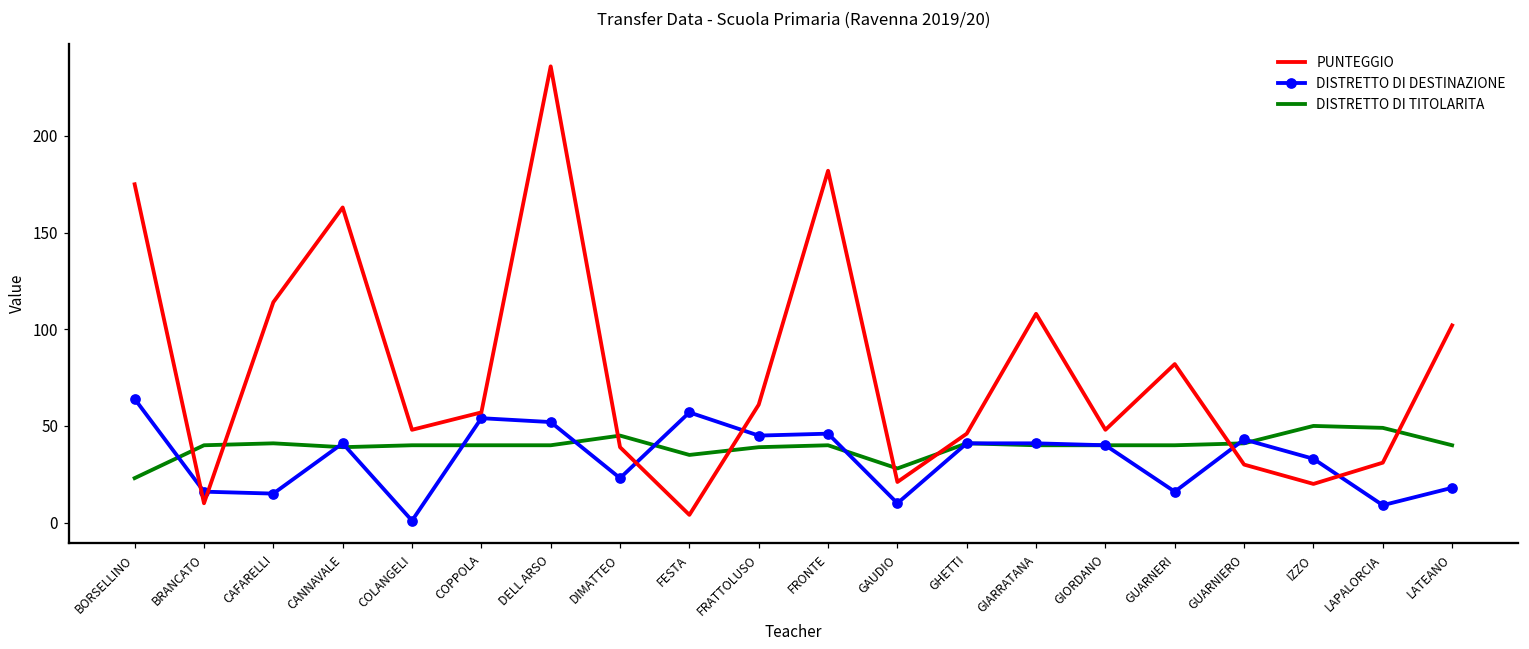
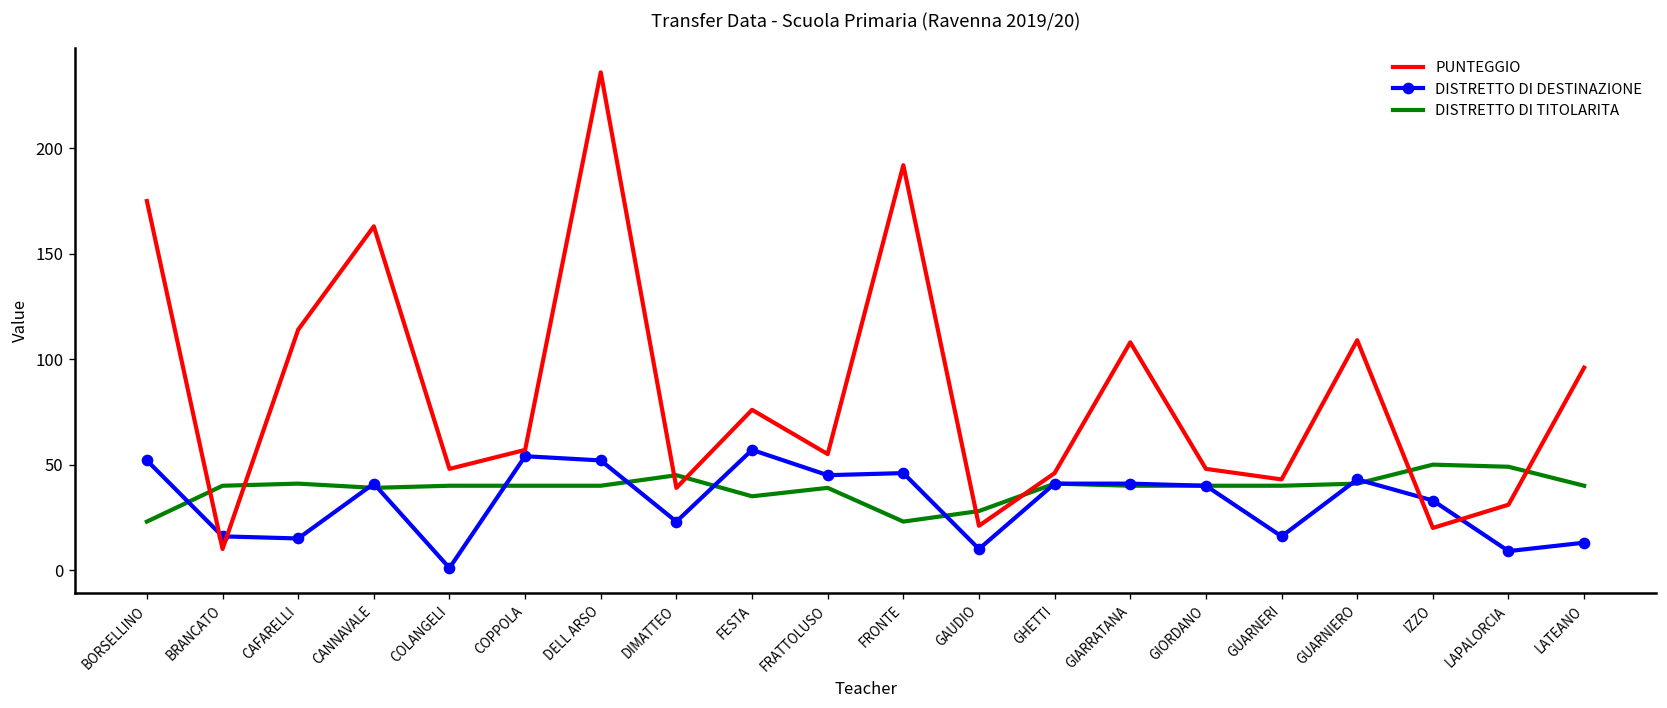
  {
    "PUNTEGGIO": {
      "BORSELLINO": 175,
      "BRANCATO": 10,
      "CAFARELLI": 114,
      "CANNAVALE": 163,
      "COLANGELI": 48,
      "COPPOLA": 57,
      "DELL ARSO": 236,
      "DIMATTEO": 39,
-     "FESTA": 4,
-     "FRATTOLUSO": 61,
-     "FRONTE": 182,
+     "FESTA": 76,
+     "FRATTOLUSO": 55,
+     "FRONTE": 192,
      "GAUDIO": 21,
      "GHETTI": 46,
      "GIARRATANA": 108,
      "GIORDANO": 48,
-     "GUARNERI": 82,
-     "GUARNIERO": 30,
+     "GUARNERI": 43,
+     "GUARNIERO": 109,
      "IZZO": 20,
      "LAPALORCIA": 31,
-     "LATEANO": 102
+     "LATEANO": 96
    },
    "DISTRETTO DI DESTINAZIONE": {
-     "BORSELLINO": 64,
+     "BORSELLINO": 52,
      "BRANCATO": 16,
      "CAFARELLI": 15,
      "CANNAVALE": 41,
      "COLANGELI": 1,
      "COPPOLA": 54,
      "DELL ARSO": 52,
      "DIMATTEO": 23,
      "FESTA": 57,
      "FRATTOLUSO": 45,
      "FRONTE": 46,
      "GAUDIO": 10,
      "GUARNERI": 16,
      "GUARNIERO": 43,
      "IZZO": 33,
      "LAPALORCIA": 9,
-     "LATEANO": 18
+     "LATEANO": 13
    },
    "DISTRETTO DI TITOLARITA": {
      "BORSELLINO": 23,
      "BRANCATO": 40,
      "CAFARELLI": 41,
      "CANNAVALE": 39,
      "COLANGELI": 40,
      "COPPOLA": 40,
      "DELL ARSO": 40,
      "DIMATTEO": 45,
      "FESTA": 35,
      "FRATTOLUSO": 39,
-     "FRONTE": 40,
+     "FRONTE": 23,
      "GAUDIO": 28,
      "GUARNERI": 40,
      "GUARNIERO": 41,
      "IZZO": 50,
      "LAPALORCIA": 49,
      "LATEANO": 40
    }
  }
